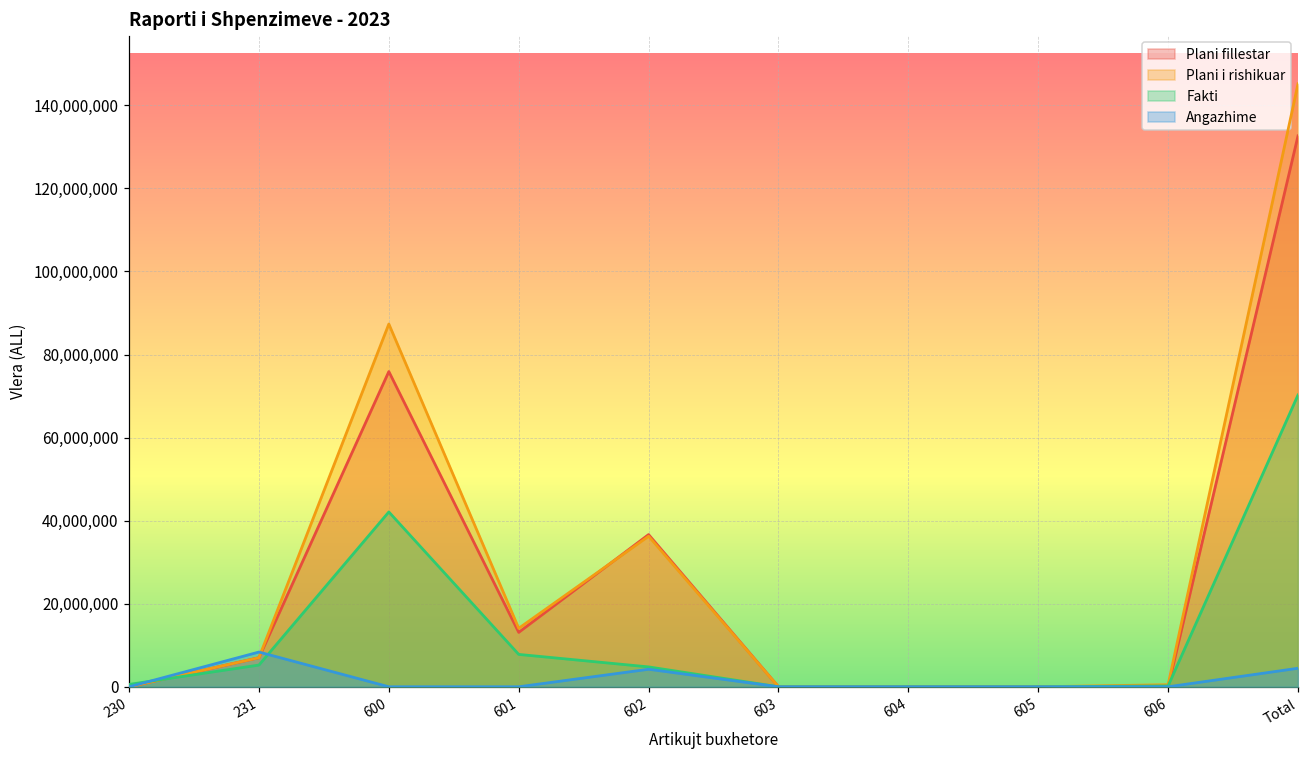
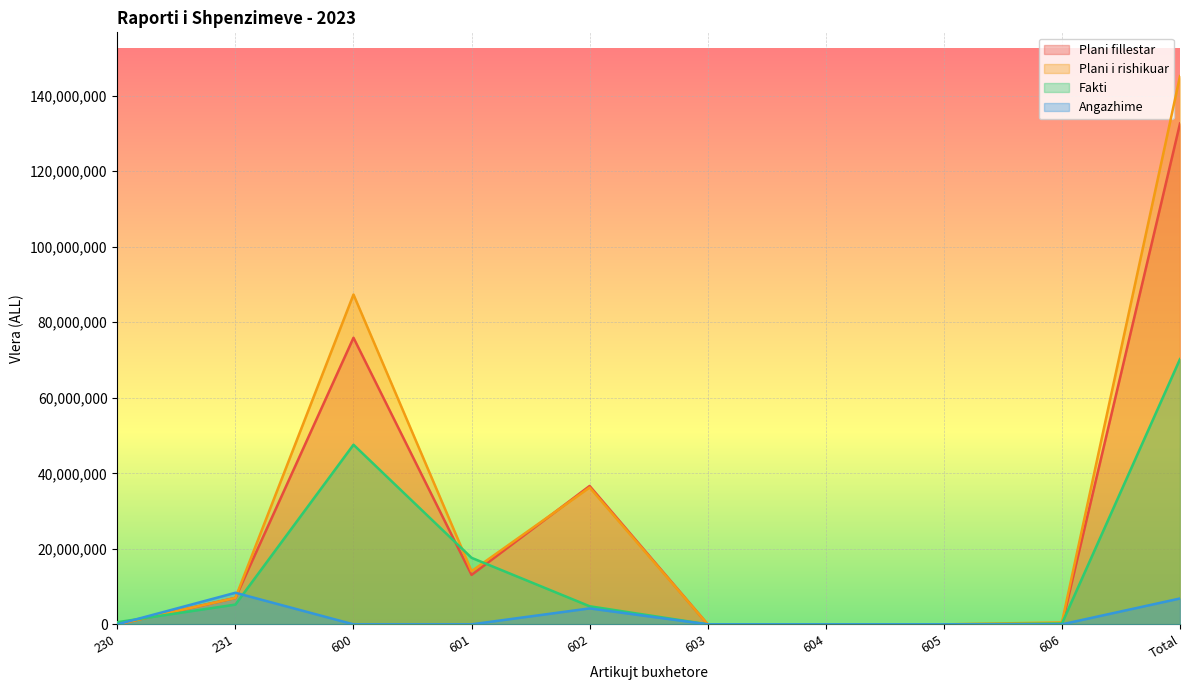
  {
    "Fakti": {
      "231": "5,000,000",
-     "600": "42,000,000",
-     "601": "8,000,000",
+     "600": "48,000,000",
+     "601": "18,000,000",
      "Total": "70,000,000"
    },
    "Angazhime": {
      "231": "8,000,000",
      "600": "0",
      "601": "0",
-     "Total": "4,000,000"
+     "Total": "7,000,000"
    }
  }
